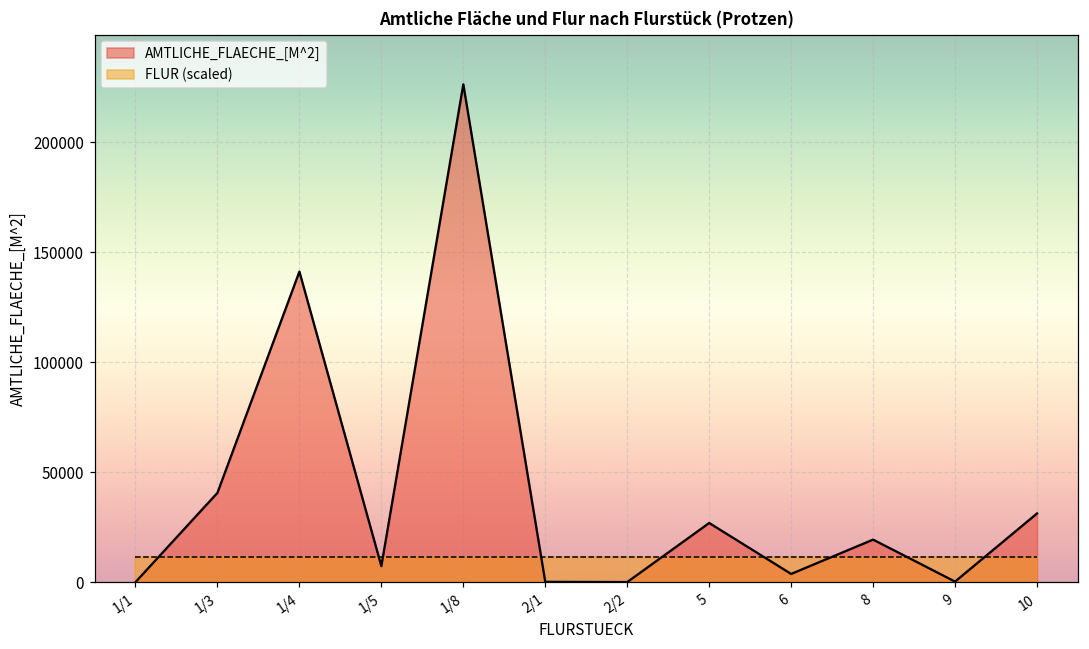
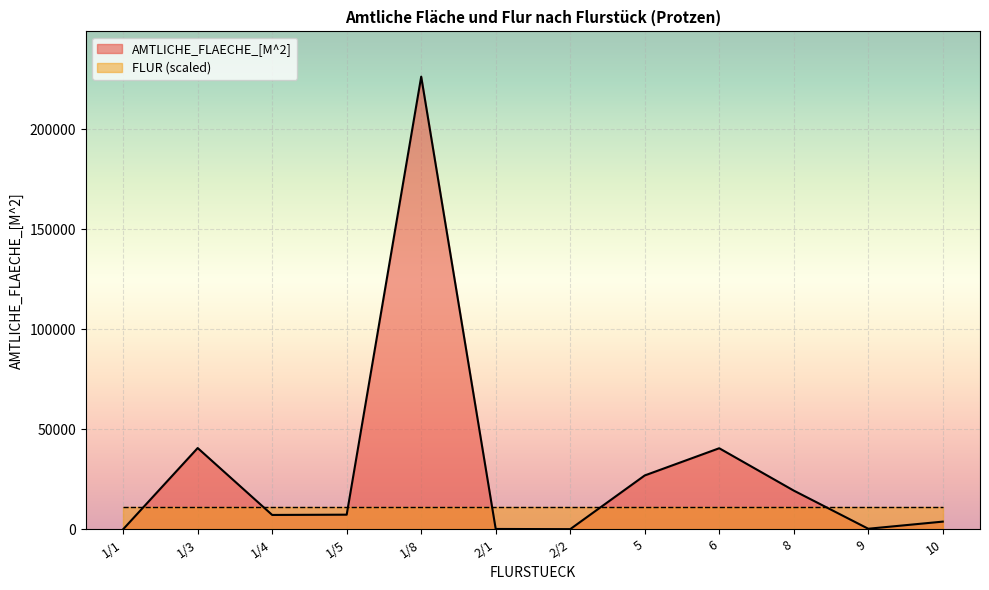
  {
    "AMTLICHE_FLAECHE_[M^2]": {
      "1/1": 0,
      "1/3": 41000,
-     "1/4": 141000,
+     "1/4": 7000,
      "1/5": 7000,
      "1/8": 226000,
      "2/1": 0,
      "2/2": 0,
      "5": 27000,
-     "6": 4000,
+     "6": 41000,
      "8": 19000,
      "9": 0,
-     "10": 31000
+     "10": 4000
    },
    "FLUR (scaled)": {
      "1/1": 11000,
      "1/3": 11000,
      "1/4": 11000,
      "1/5": 11000,
      "1/8": 11000,
      "2/1": 11000,
      "2/2": 11000,
      "5": 11000,
      "6": 11000,
      "8": 11000,
      "9": 11000,
      "10": 11000
    }
  }
